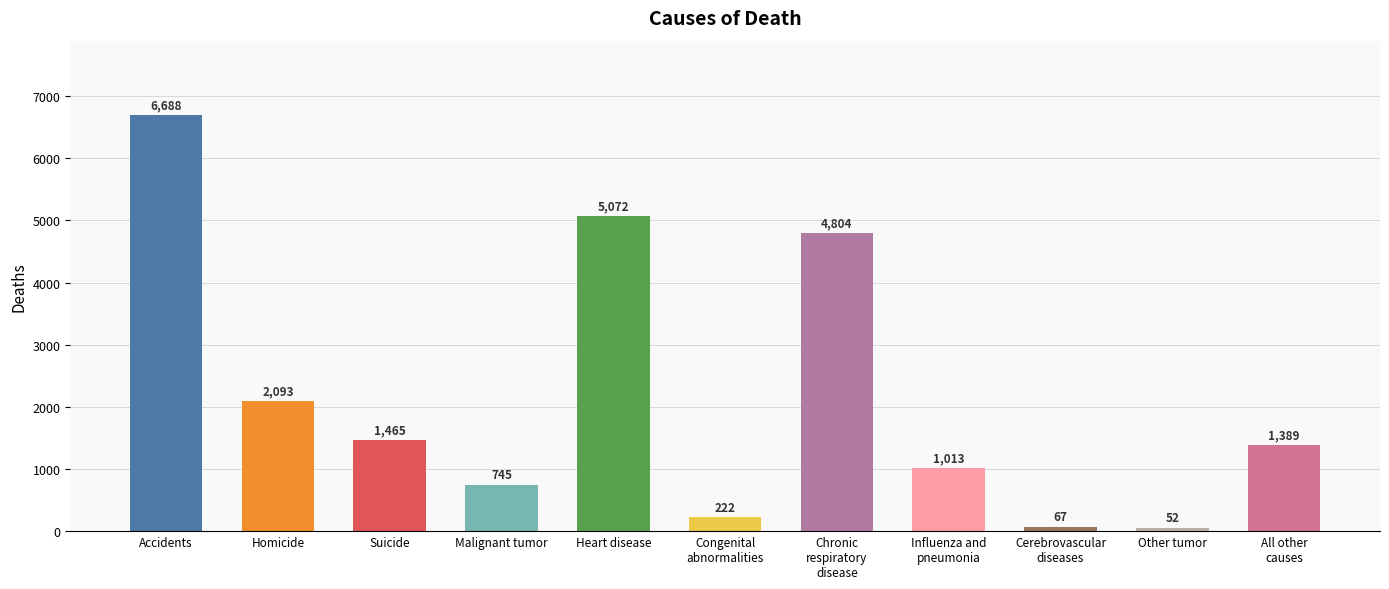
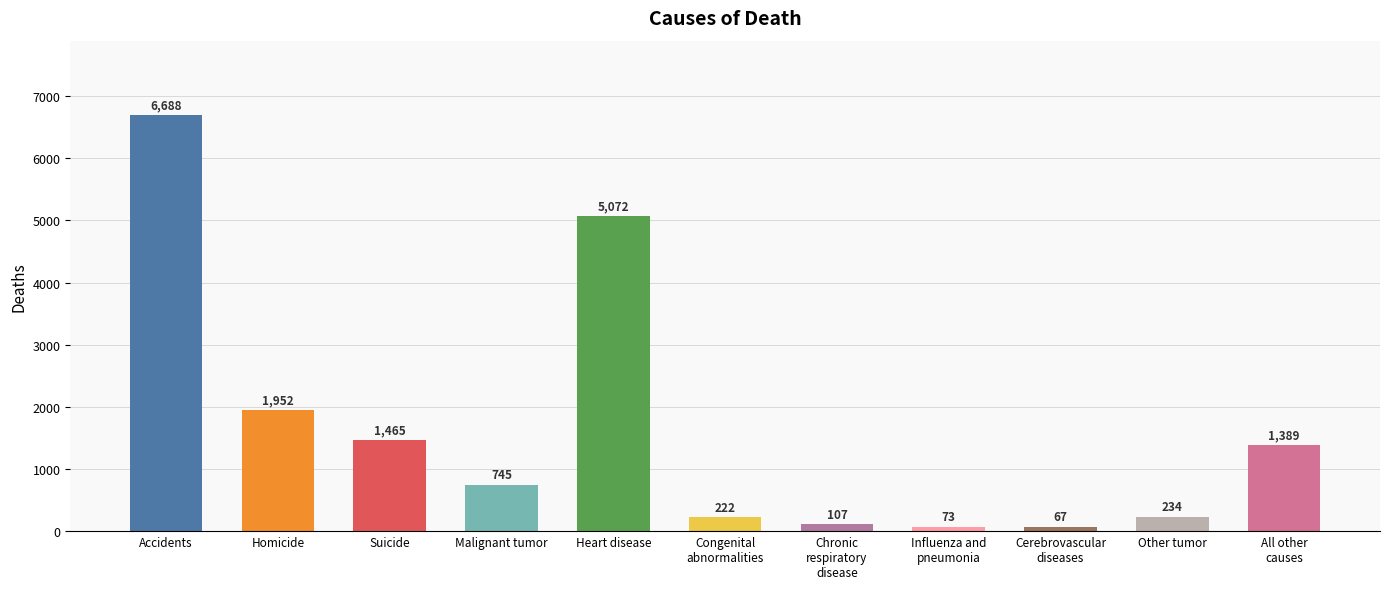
  {
    "Accidents": "6,688",
-   "Homicide": "2,093",
+   "Homicide": "1,952",
    "Suicide": "1,465",
    "Malignant tumor": "745",
    "Heart disease": "5,072",
    "Congenital abnormalities": "222",
-   "Chronic respiratory disease": "4,804",
-   "Influenza and pneumonia": "1,013",
+   "Chronic respiratory disease": "107",
+   "Influenza and pneumonia": "73",
    "Cerebrovascular diseases": "67",
-   "Other tumor": "52",
+   "Other tumor": "234",
    "All other causes": "1,389"
  }
